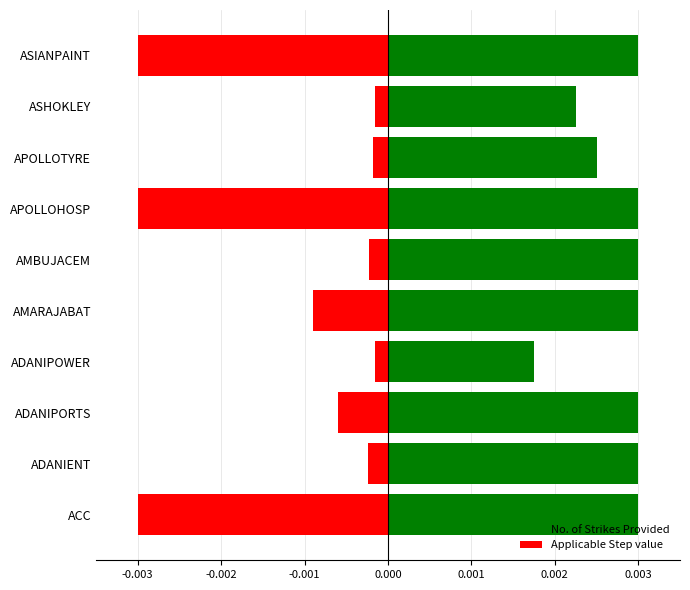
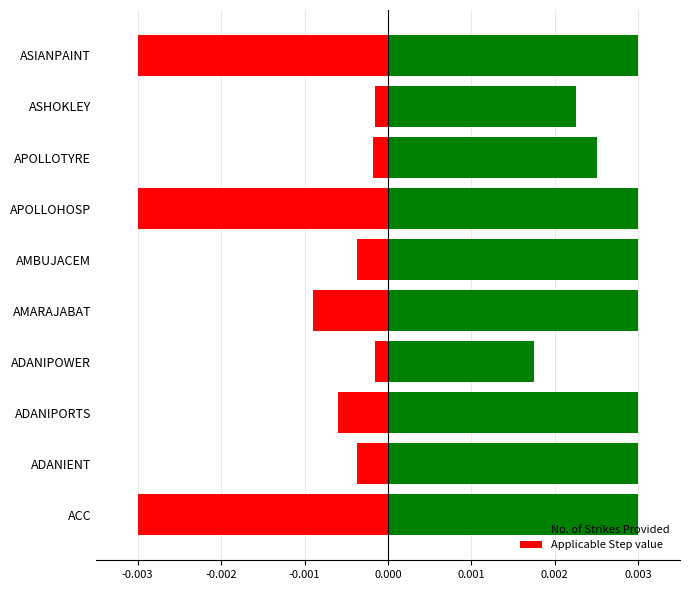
  {
    "No. of Strikes Provided": {
      "ASIANPAINT": 0.0030,
      "ASHOKLEY": 0.0023,
      "APOLLOTYRE": 0.0025,
      "APOLLOHOSP": 0.0030,
      "AMBUJACEM": 0.0030,
      "AMARAJABAT": 0.0030,
      "ADANIPOWER": 0.0018,
      "ADANIPORTS": 0.0030,
      "ADANIENT": 0.0030,
      "ACC": 0.0030
    },
    "Applicable Step value": {
      "ASIANPAINT": -0.0030,
      "ASHOKLEY": -0.0002,
      "APOLLOTYRE": -0.0002,
      "APOLLOHOSP": -0.0030,
-     "AMBUJACEM": -0.0002,
+     "AMBUJACEM": -0.0004,
      "AMARAJABAT": -0.0009,
      "ADANIPOWER": -0.0002,
      "ADANIPORTS": -0.0006,
-     "ADANIENT": -0.0002,
+     "ADANIENT": -0.0004,
      "ACC": -0.0030
    }
  }
